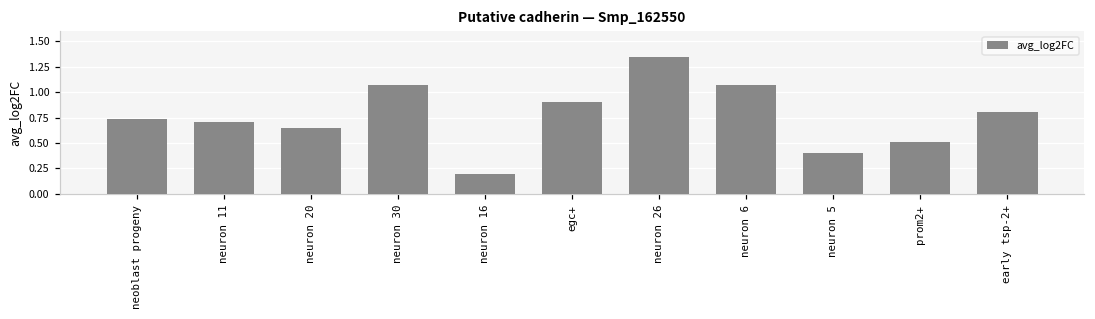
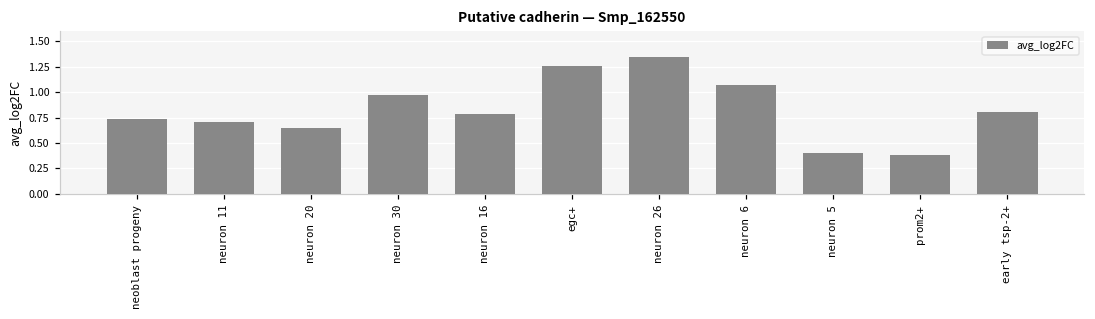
  {
    "neoblast progeny": 0.7,
    "neuron 11": 0.7,
    "neuron 20": 0.6,
-   "neuron 30": 1.1,
-   "neuron 16": 0.2,
-   "egc+": 0.9,
+   "neuron 30": 1.0,
+   "neuron 16": 0.8,
+   "egc+": 1.3,
    "neuron 26": 1.3,
    "neuron 6": 1.1,
    "neuron 5": 0.4,
-   "prom2+": 0.5,
+   "prom2+": 0.4,
    "early tsp-2+": 0.8
  }
